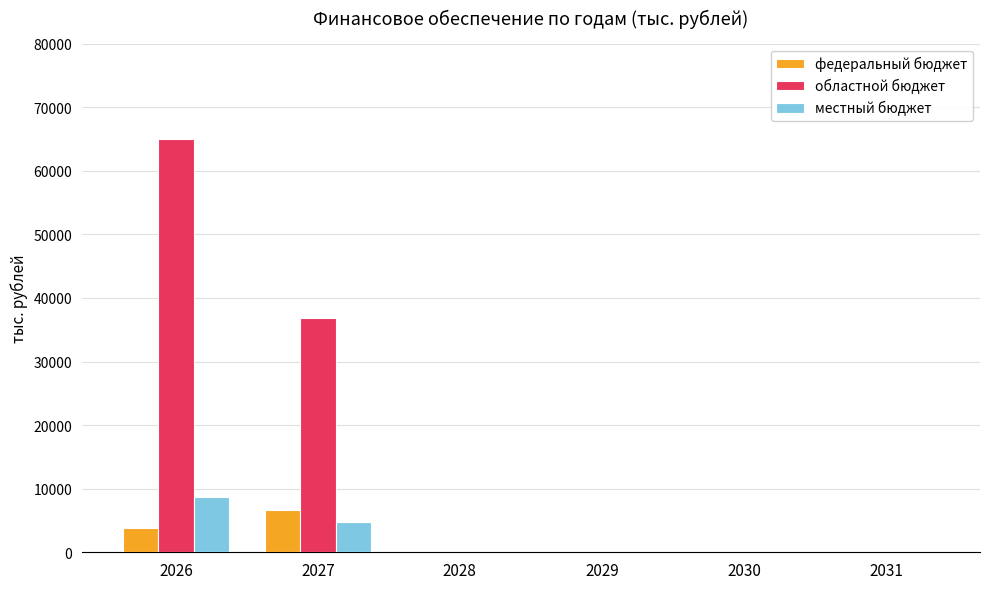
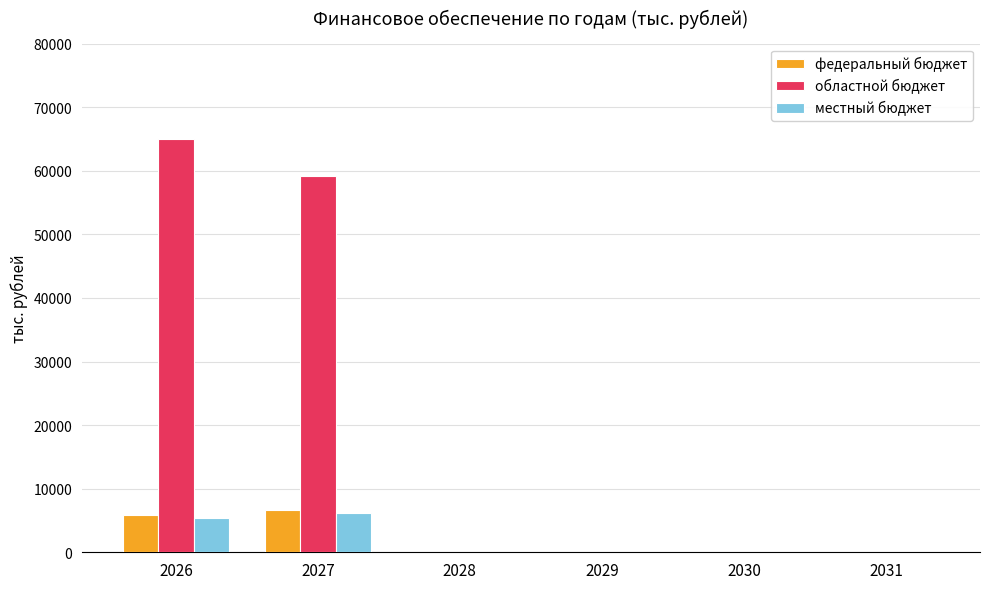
  {
    "федеральный бюджет": {
-     "2026": 4000,
+     "2026": 6000,
      "2027": 7000,
      "2028": 0,
      "2029": 0,
      "2030": 0,
      "2031": 0
    },
    "областной бюджет": {
      "2026": 65000,
-     "2027": 37000,
+     "2027": 59000,
      "2028": 0,
      "2029": 0,
      "2030": 0,
      "2031": 0
    },
    "местный бюджет": {
-     "2026": 9000,
-     "2027": 5000,
+     "2026": 5000,
+     "2027": 6000,
      "2028": 0,
      "2029": 0,
      "2030": 0,
      "2031": 0
    }
  }
